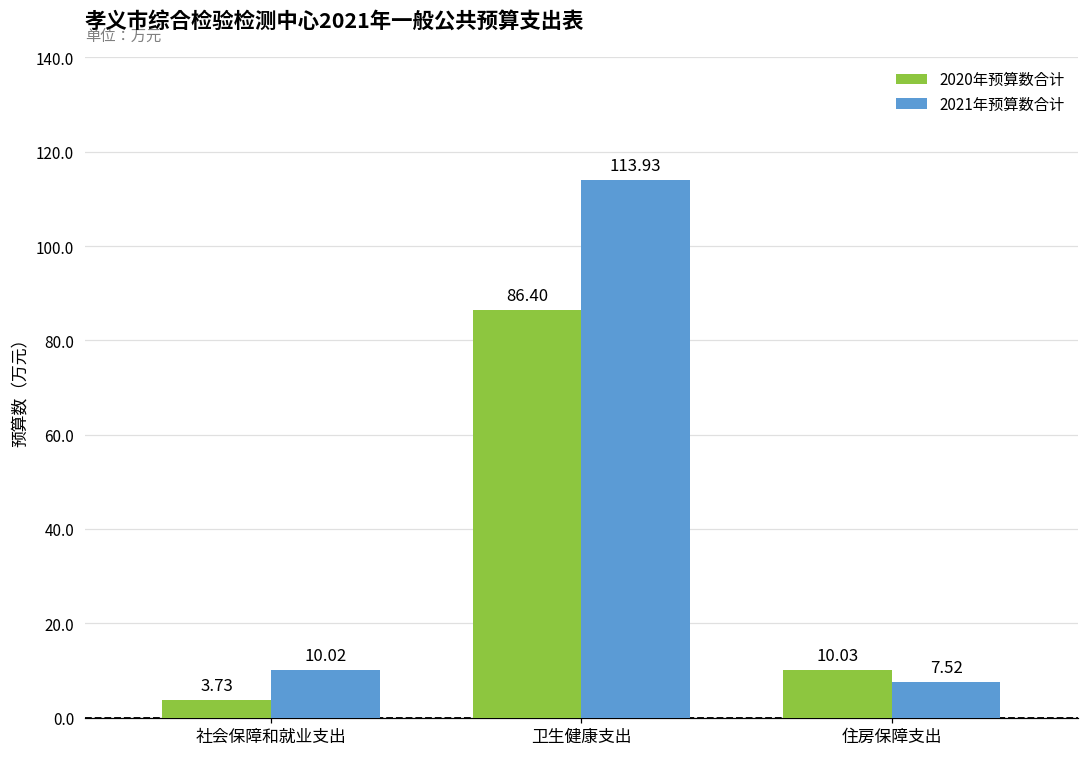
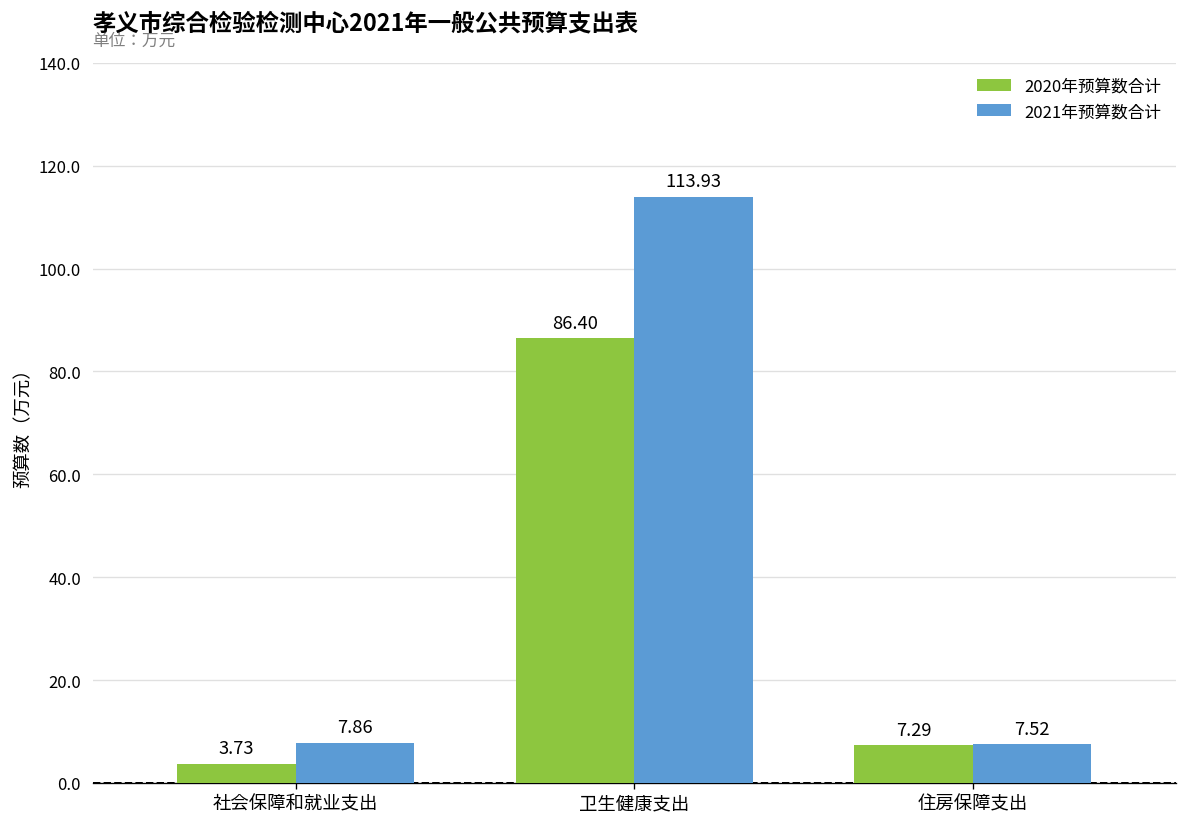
  {
    "2020年预算数合计": {
      "社会保障和就业支出": 3.73,
      "卫生健康支出": 86.40,
-     "住房保障支出": 10.03
+     "住房保障支出": 7.29
    },
    "2021年预算数合计": {
-     "社会保障和就业支出": 10.02,
+     "社会保障和就业支出": 7.86,
      "卫生健康支出": 113.93,
      "住房保障支出": 7.52
    }
  }
